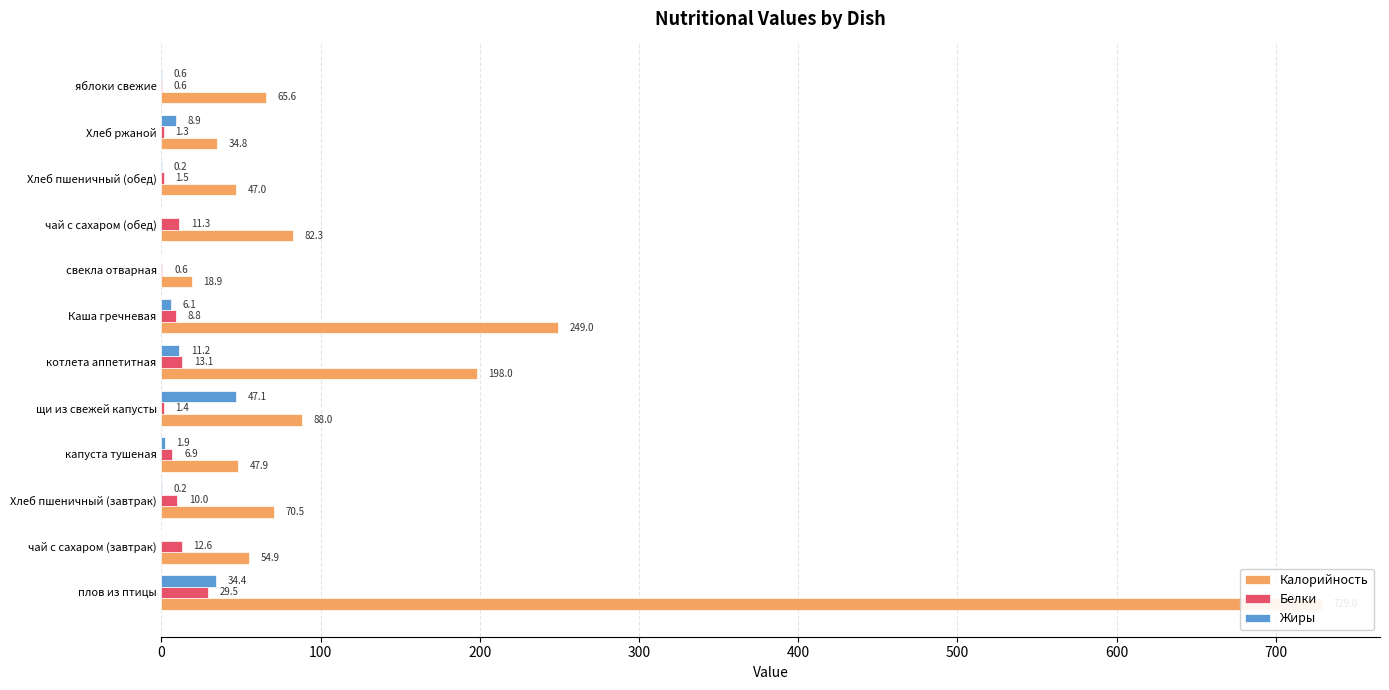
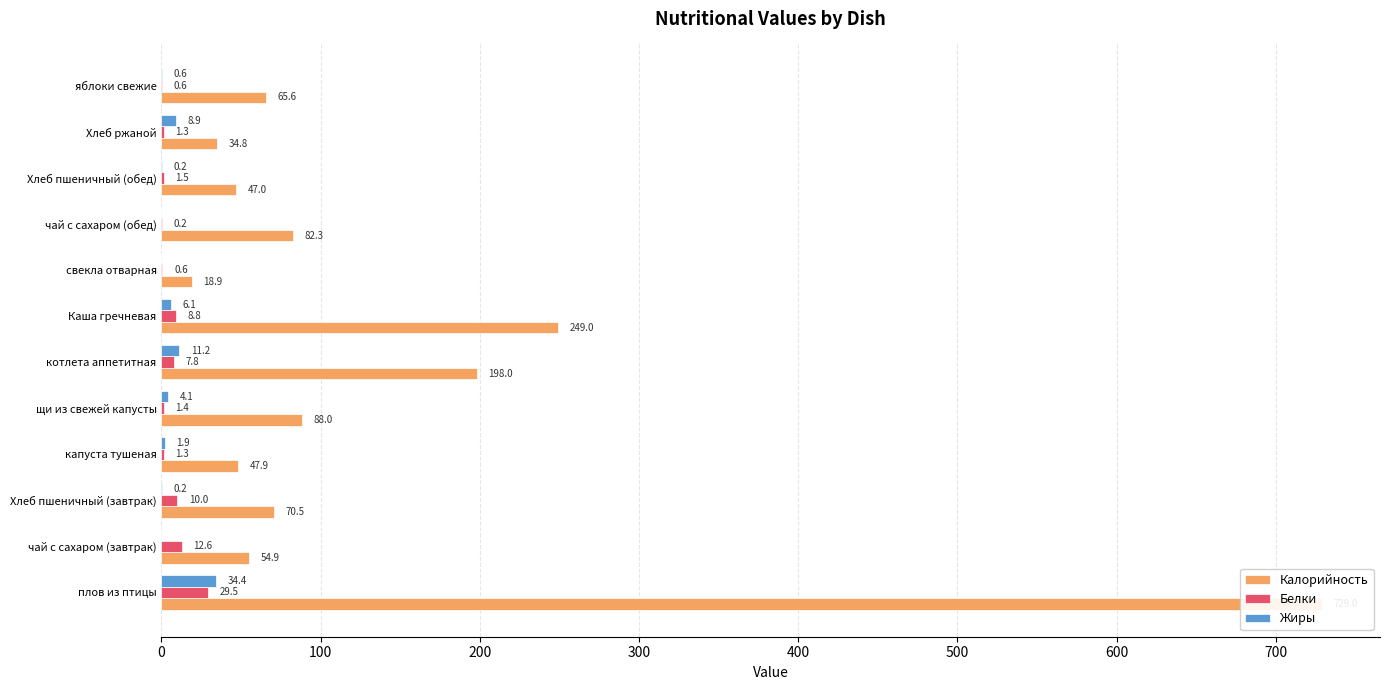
  {
    "Калорийность": {
      "яблоки свежие": 65.6,
      "Хлеб ржаной": 34.8,
      "Хлеб пшеничный (обед)": 47.0,
      "чай с сахаром (обед)": 82.3,
      "свекла отварная": 18.9,
      "Каша гречневая": 249.0,
      "котлета аппетитная": 198.0,
      "щи из свежей капусты": 88.0,
      "капуста тушеная": 47.9,
      "Хлеб пшеничный (завтрак)": 70.5,
      "чай с сахаром (завтрак)": 54.9
    },
    "Белки": {
      "яблоки свежие": 0.6,
      "Хлеб ржаной": 1.3,
      "Хлеб пшеничный (обед)": 1.5,
-     "чай с сахаром (обед)": 11.3,
+     "чай с сахаром (обед)": 0.2,
      "свекла отварная": 0.6,
      "Каша гречневая": 8.8,
-     "котлета аппетитная": 13.1,
+     "котлета аппетитная": 7.8,
      "щи из свежей капусты": 1.4,
-     "капуста тушеная": 6.9,
+     "капуста тушеная": 1.3,
      "Хлеб пшеничный (завтрак)": 10.0,
      "чай с сахаром (завтрак)": 12.6,
      "плов из птицы": 29.5
    },
    "Жиры": {
      "яблоки свежие": 0.6,
      "Хлеб ржаной": 8.9,
      "Хлеб пшеничный (обед)": 0.2,
      "Каша гречневая": 6.1,
      "котлета аппетитная": 11.2,
-     "щи из свежей капусты": 47.1,
+     "щи из свежей капусты": 4.1,
      "капуста тушеная": 1.9,
      "Хлеб пшеничный (завтрак)": 0.2,
      "плов из птицы": 34.4
    }
  }
